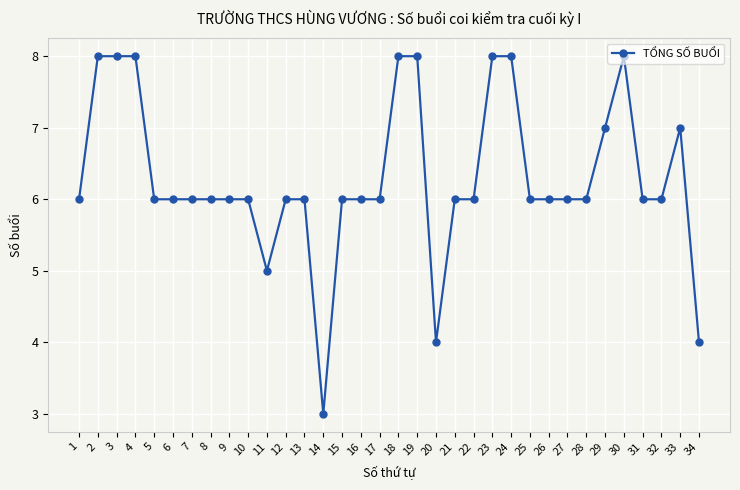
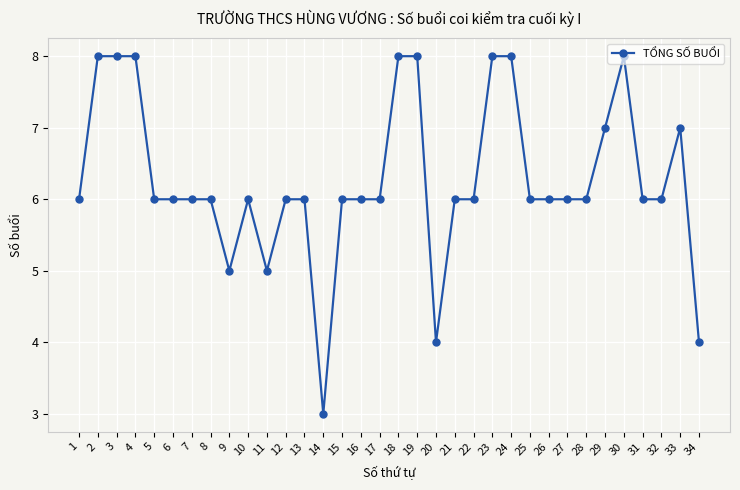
  {
    "1": 6,
    "2": 8,
    "3": 8,
    "4": 8,
    "5": 6,
    "6": 6,
    "7": 6,
    "8": 6,
-   "9": 6,
+   "9": 5,
    "10": 6,
    "11": 5,
    "12": 6,
    "13": 6,
    "14": 3,
    "15": 6,
    "16": 6,
    "17": 6,
    "18": 8,
    "19": 8,
    "20": 4,
    "21": 6,
    "22": 6,
    "23": 8,
    "24": 8,
    "25": 6,
    "26": 6,
    "27": 6,
    "28": 6,
    "29": 7,
    "31": 6,
    "32": 6,
    "33": 7,
    "34": 4
  }
